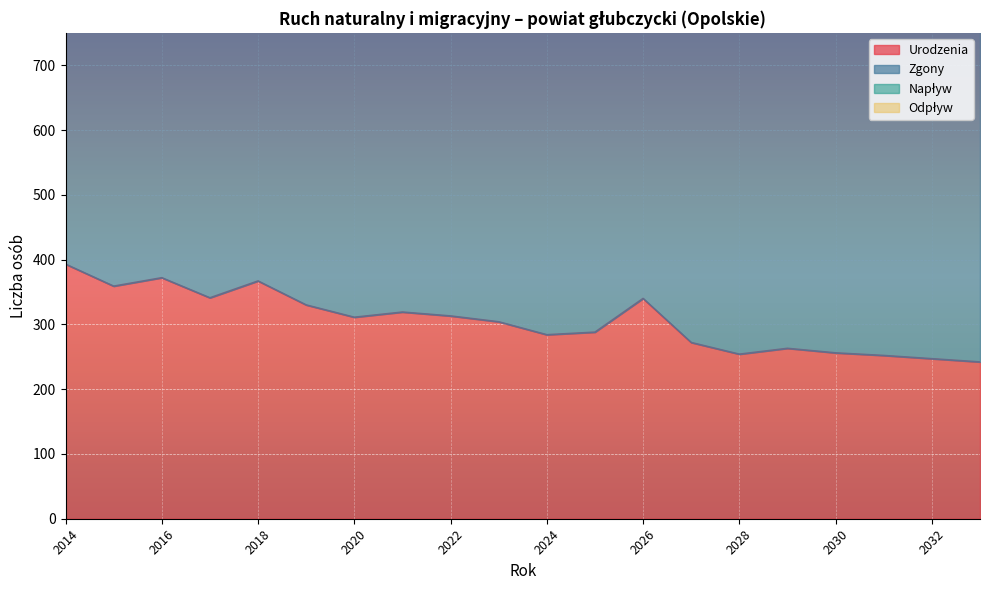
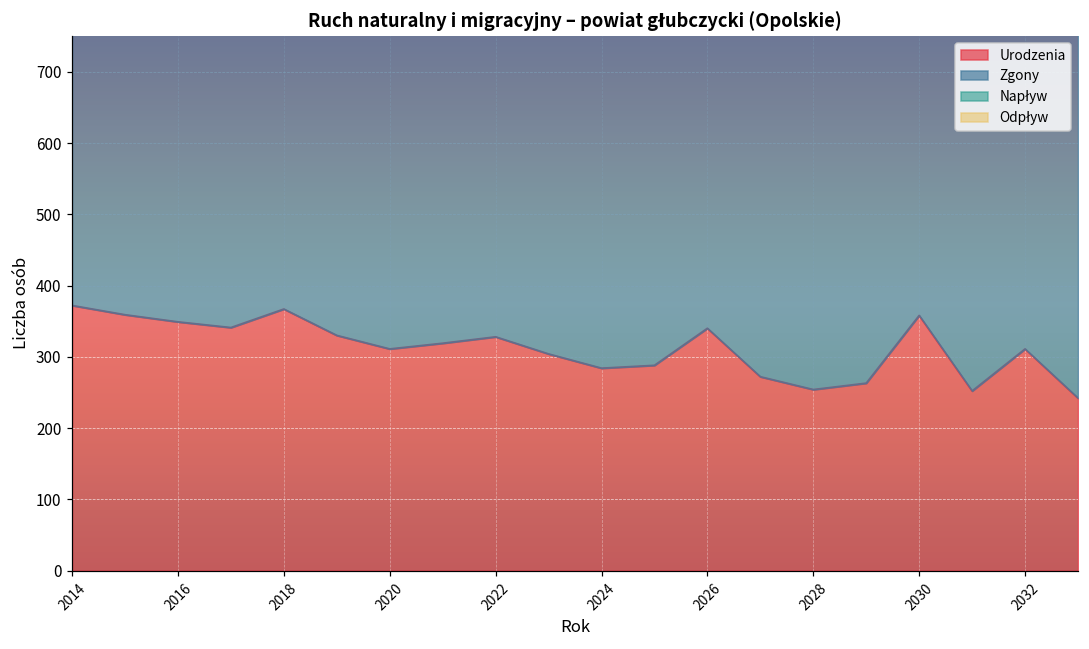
  {
    "Urodzenia": {
-     "2014": 390,
-     "2016": 370,
+     "2014": 370,
+     "2016": 350,
      "2018": 370,
      "2020": 310,
-     "2022": 310,
+     "2022": 330,
      "2024": 280,
      "2026": 340,
      "2028": 250,
-     "2030": 260,
-     "2032": 250
+     "2030": 360,
+     "2032": 310
    }
  }
